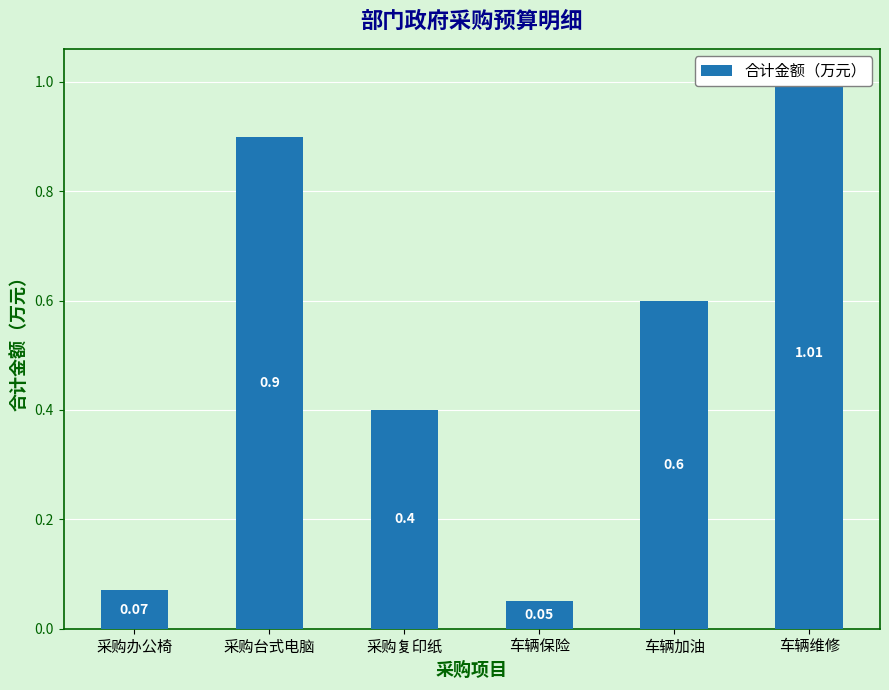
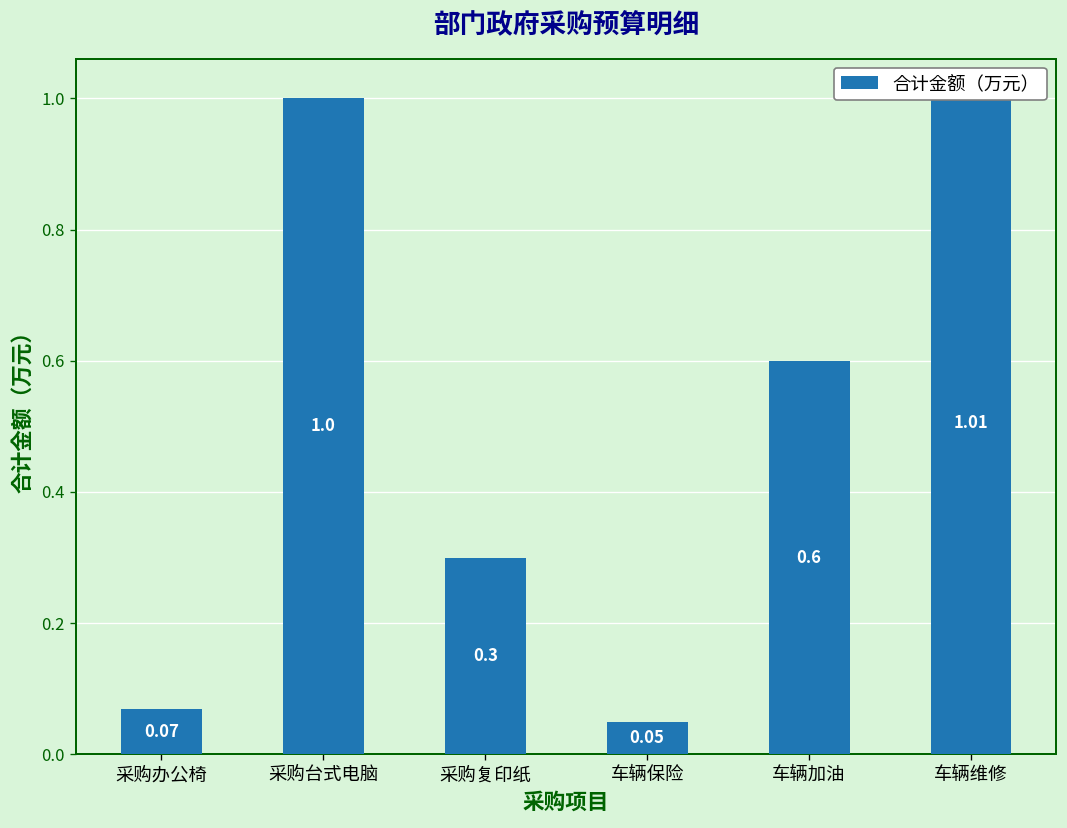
  {
    "采购办公椅": 0.07,
-   "采购台式电脑": 0.9,
-   "采购复印纸": 0.4,
+   "采购台式电脑": 1.0,
+   "采购复印纸": 0.3,
    "车辆保险": 0.05,
    "车辆加油": 0.6
  }
